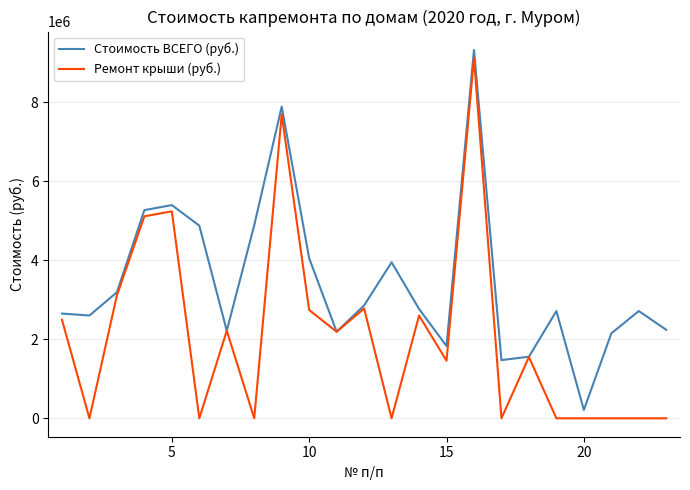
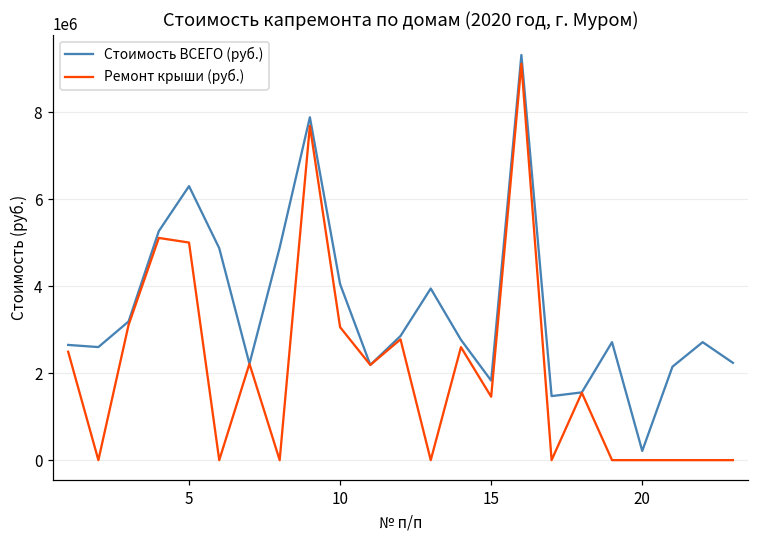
  {
    "Стоимость ВСЕГО (руб.)": {
-     "5": 5400000,
+     "5": 6300000,
      "10": 4000000,
      "15": 1800000,
      "20": 200000
    },
    "Ремонт крыши (руб.)": {
-     "5": 5200000,
-     "10": 2700000,
+     "5": 5000000,
+     "10": 3100000,
      "15": 1500000,
      "20": 0
    }
  }
